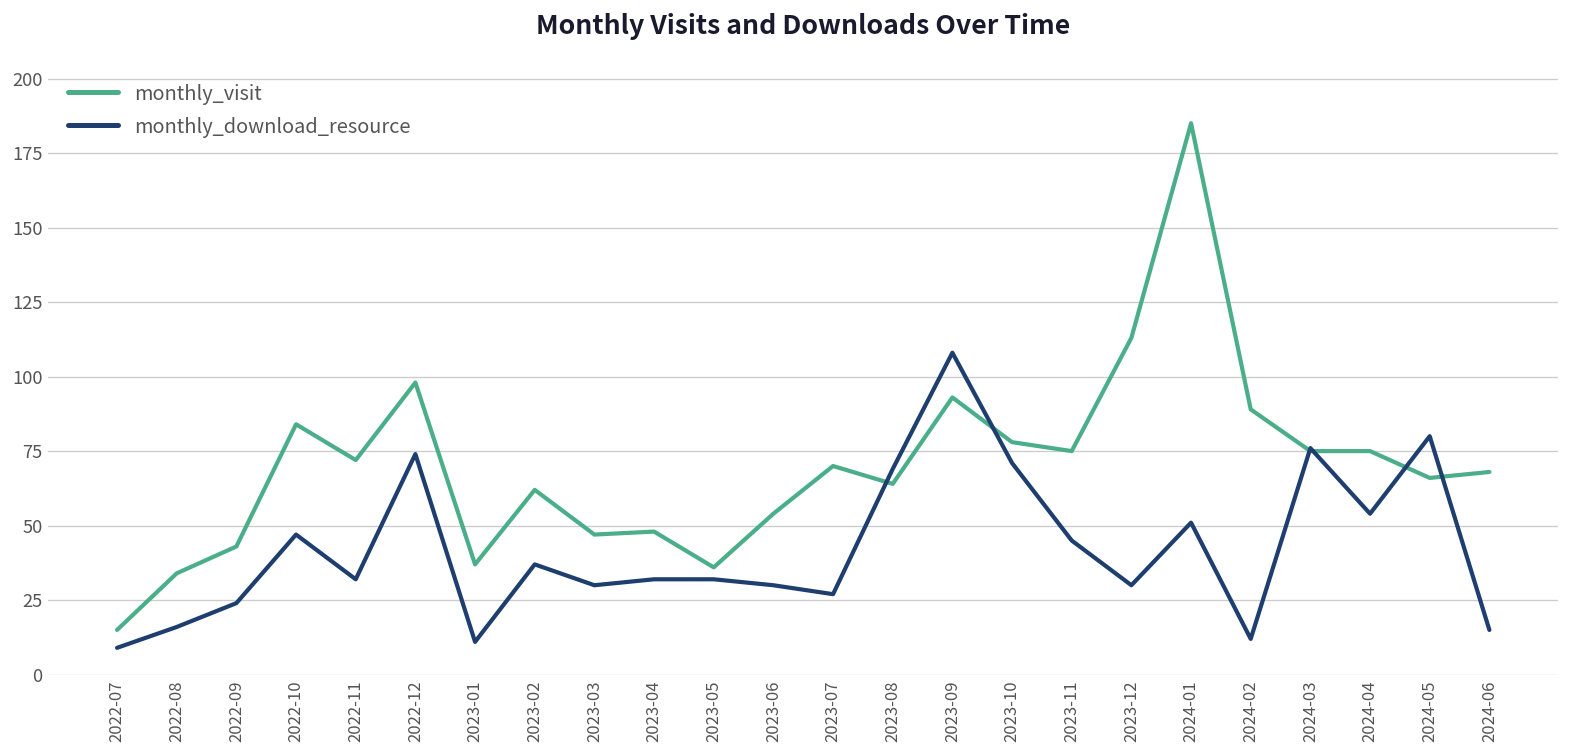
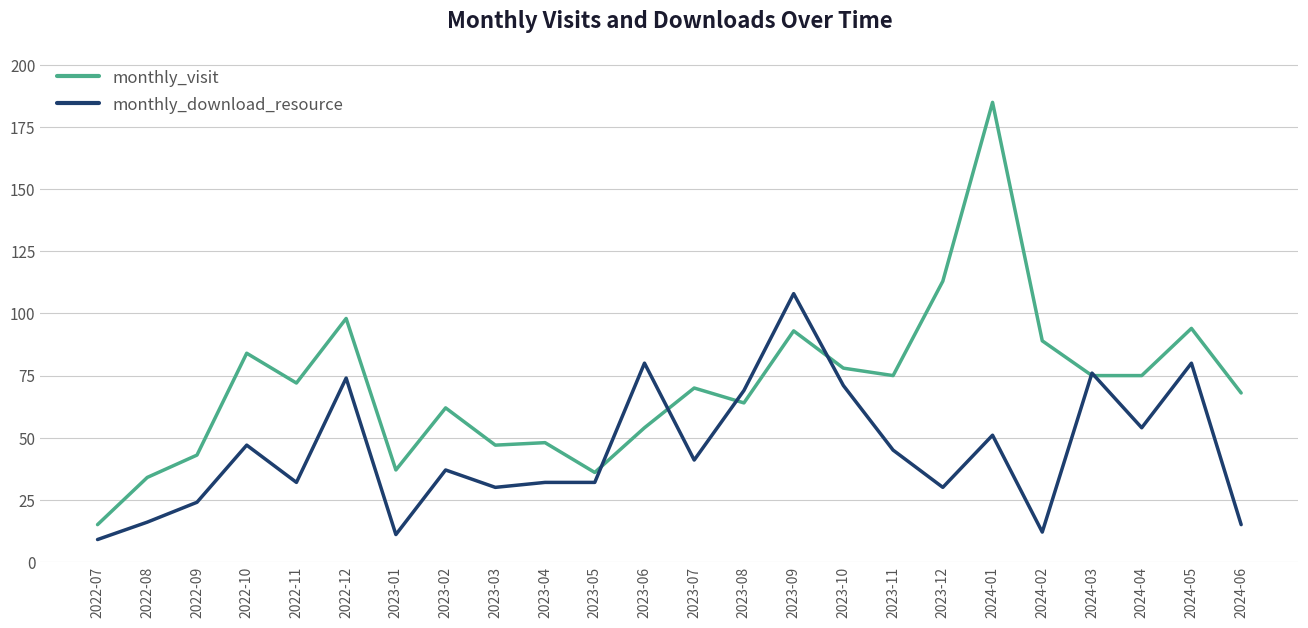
  {
    "monthly_visit": {
      "2022-07": 15,
      "2022-08": 34,
      "2022-09": 43,
      "2022-10": 84,
      "2022-11": 72,
      "2022-12": 98,
      "2023-01": 37,
      "2023-02": 62,
      "2023-03": 47,
      "2023-04": 48,
      "2023-05": 36,
      "2023-06": 54,
      "2023-07": 70,
      "2023-08": 64,
      "2023-09": 93,
      "2023-10": 78,
      "2023-11": 75,
      "2023-12": 113,
      "2024-01": 185,
      "2024-02": 89,
      "2024-04": 75,
-     "2024-05": 66,
+     "2024-05": 94,
      "2024-06": 68
    },
    "monthly_download_resource": {
      "2022-07": 9,
      "2022-08": 16,
      "2022-09": 24,
      "2022-10": 47,
      "2022-11": 32,
      "2022-12": 74,
      "2023-01": 11,
      "2023-02": 37,
      "2023-03": 30,
      "2023-04": 32,
      "2023-05": 32,
-     "2023-06": 30,
-     "2023-07": 27,
+     "2023-06": 80,
+     "2023-07": 41,
      "2023-08": 69,
      "2023-09": 108,
      "2023-10": 71,
      "2023-11": 45,
      "2023-12": 30,
      "2024-01": 51,
      "2024-02": 12,
      "2024-04": 54,
      "2024-05": 80,
      "2024-06": 15
    }
  }
